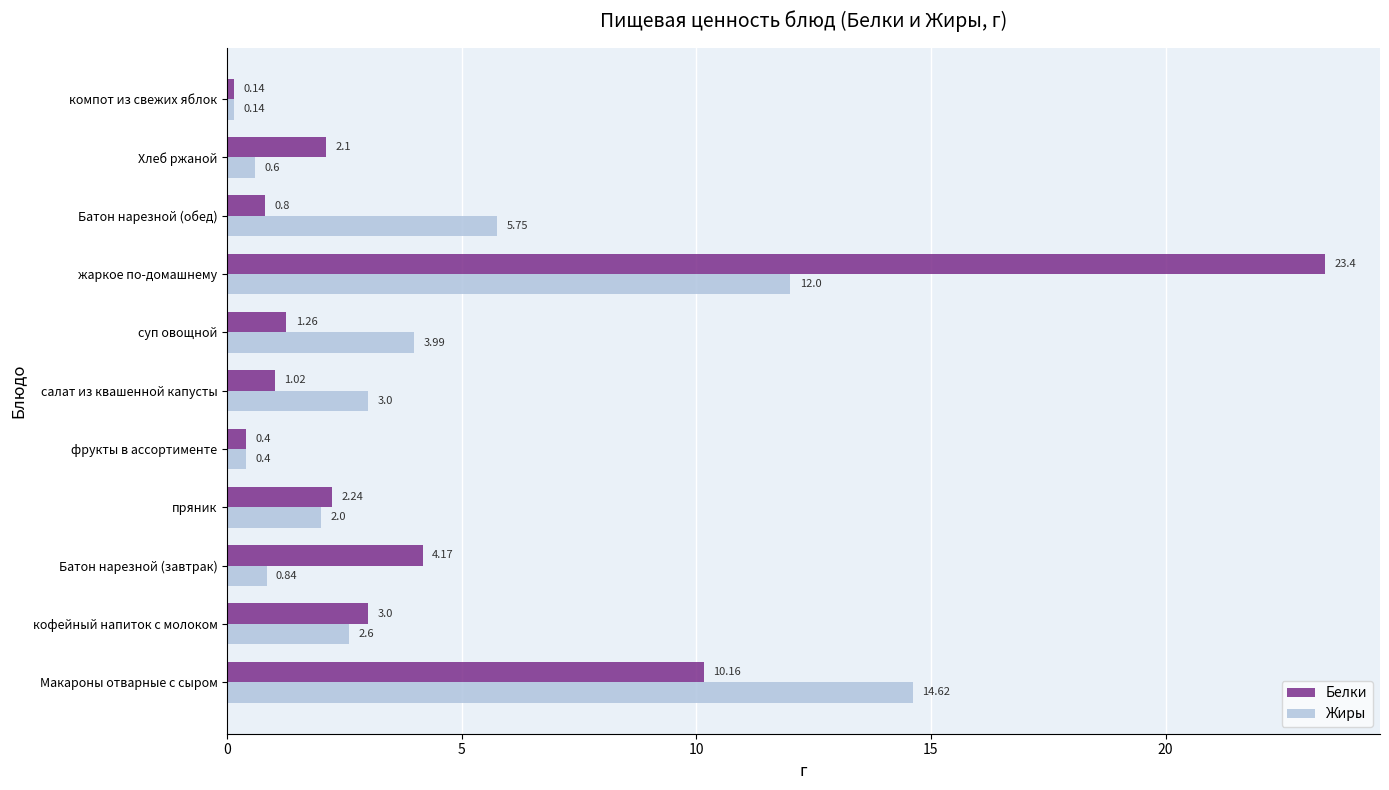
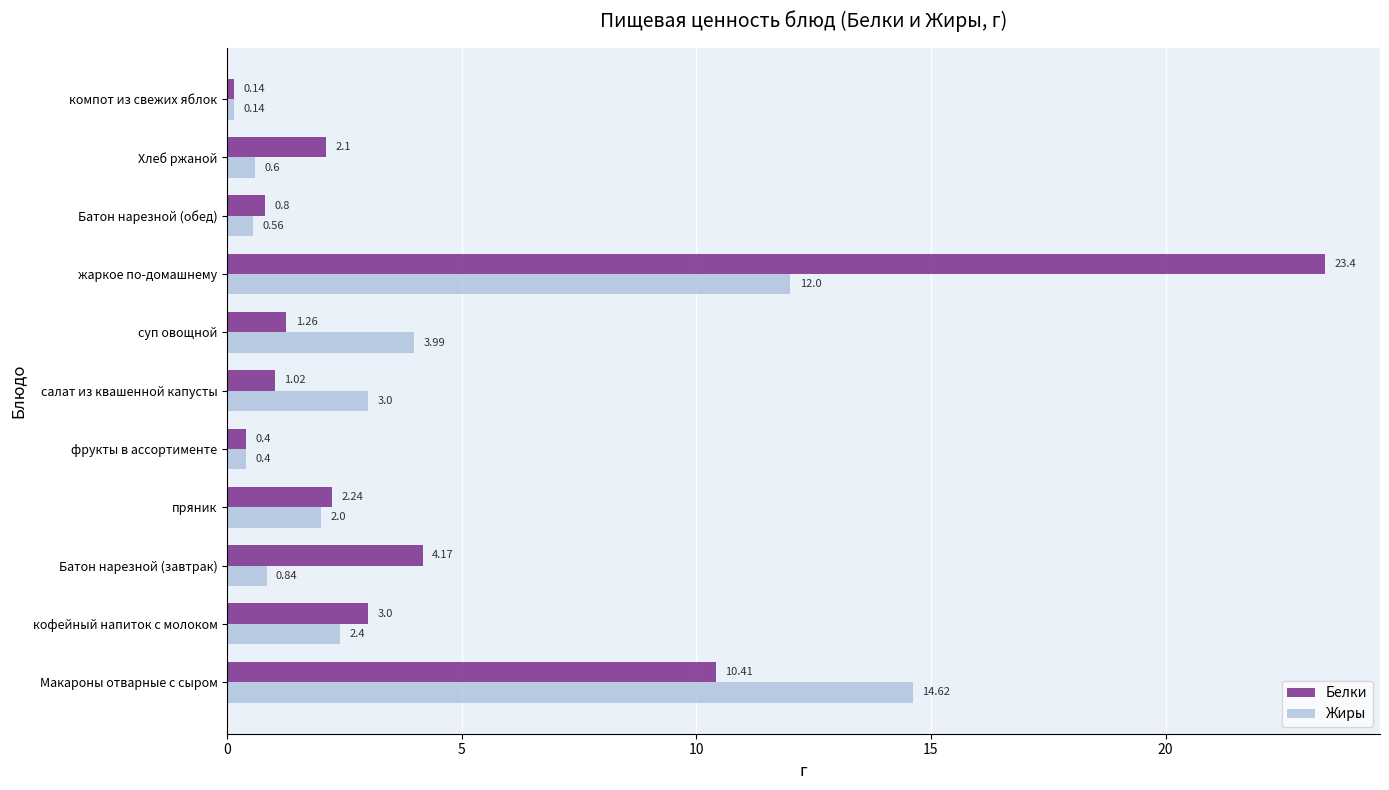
  {
    "Белки": {
      "компот из свежих яблок": 0.14,
      "Хлеб ржаной": 2.1,
      "Батон нарезной (обед)": 0.8,
      "жаркое по-домашнему": 23.4,
      "суп овощной": 1.26,
      "салат из квашенной капусты": 1.02,
      "фрукты в ассортименте": 0.4,
      "пряник": 2.24,
      "Батон нарезной (завтрак)": 4.17,
      "кофейный напиток с молоком": 3.0,
-     "Макароны отварные с сыром": 10.16
+     "Макароны отварные с сыром": 10.41
    },
    "Жиры": {
      "компот из свежих яблок": 0.14,
      "Хлеб ржаной": 0.6,
-     "Батон нарезной (обед)": 5.75,
+     "Батон нарезной (обед)": 0.56,
      "жаркое по-домашнему": 12.0,
      "суп овощной": 3.99,
      "салат из квашенной капусты": 3.0,
      "фрукты в ассортименте": 0.4,
      "пряник": 2.0,
      "Батон нарезной (завтрак)": 0.84,
-     "кофейный напиток с молоком": 2.6,
+     "кофейный напиток с молоком": 2.4,
      "Макароны отварные с сыром": 14.62
    }
  }
